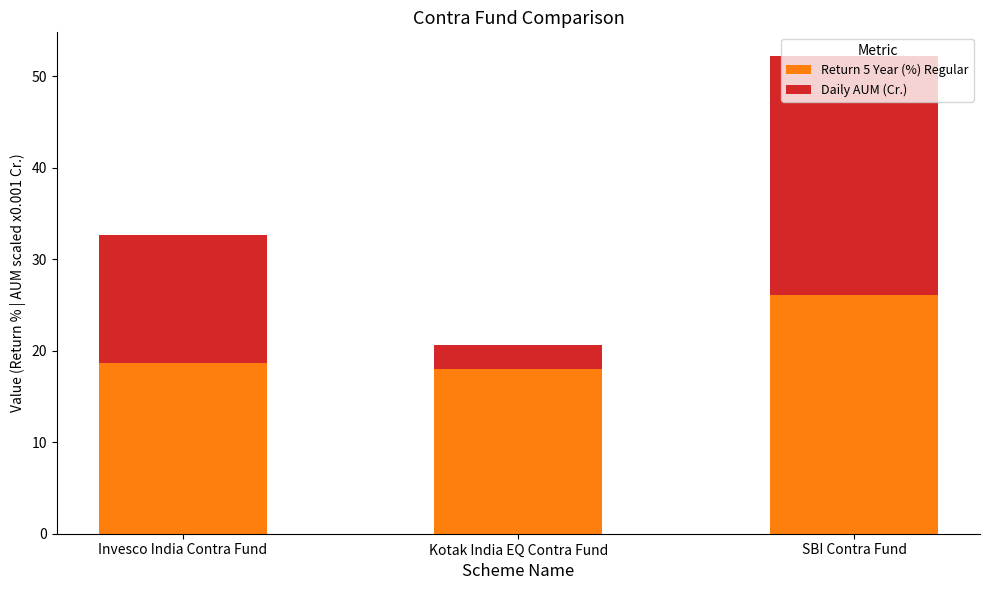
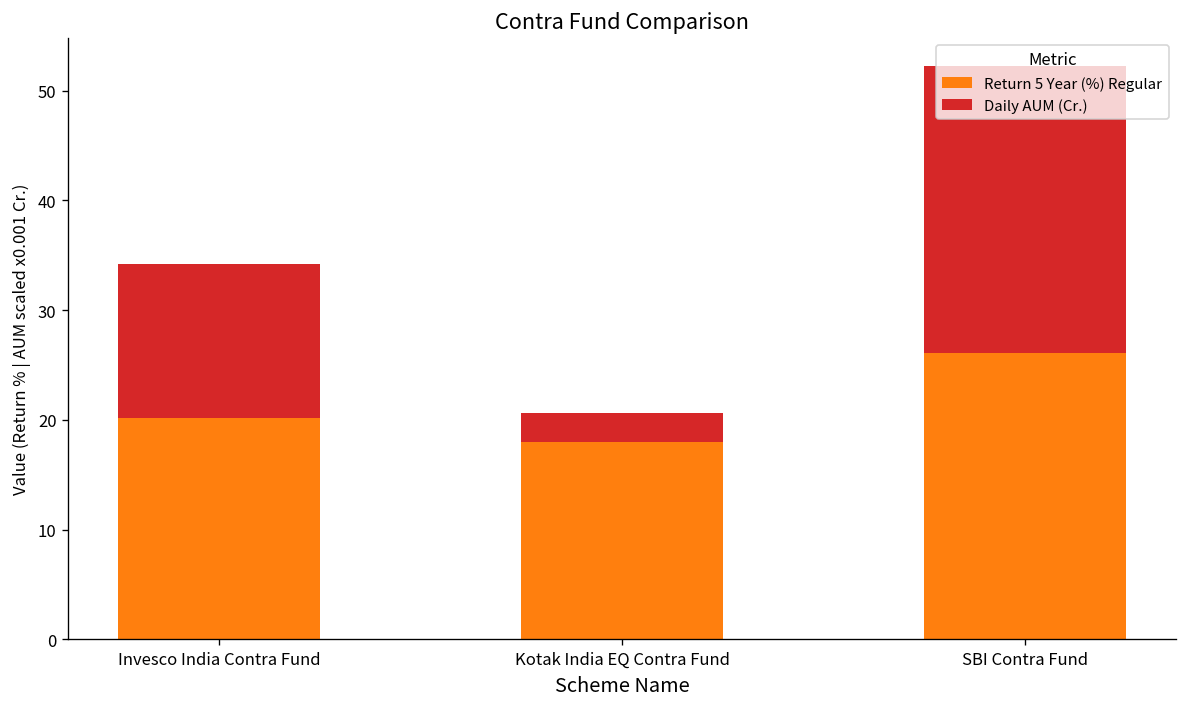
  {
    "Return 5 Year (%) Regular": {
-     "Invesco India Contra Fund": 19,
+     "Invesco India Contra Fund": 20,
      "Kotak India EQ Contra Fund": 18,
      "SBI Contra Fund": 26
    },
    "Daily AUM (Cr.)": {
      "Invesco India Contra Fund": 14,
      "Kotak India EQ Contra Fund": 3
    }
  }
